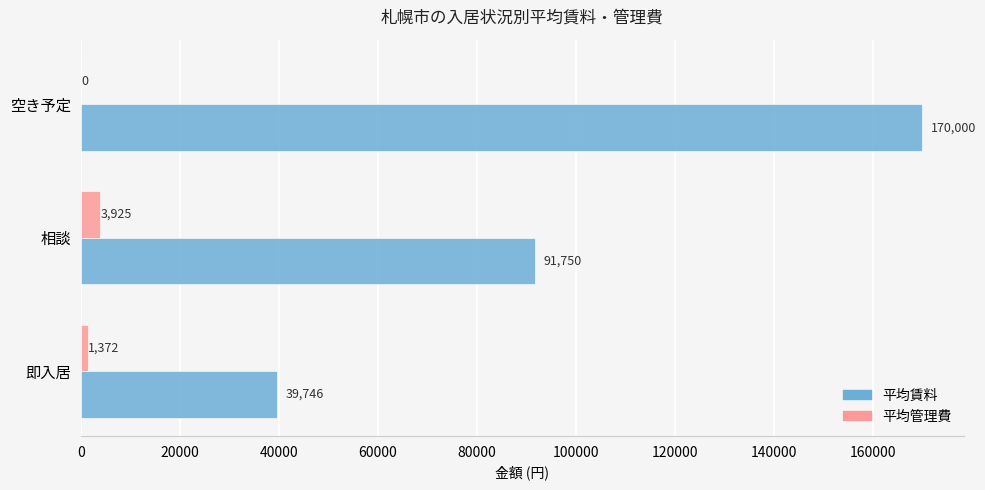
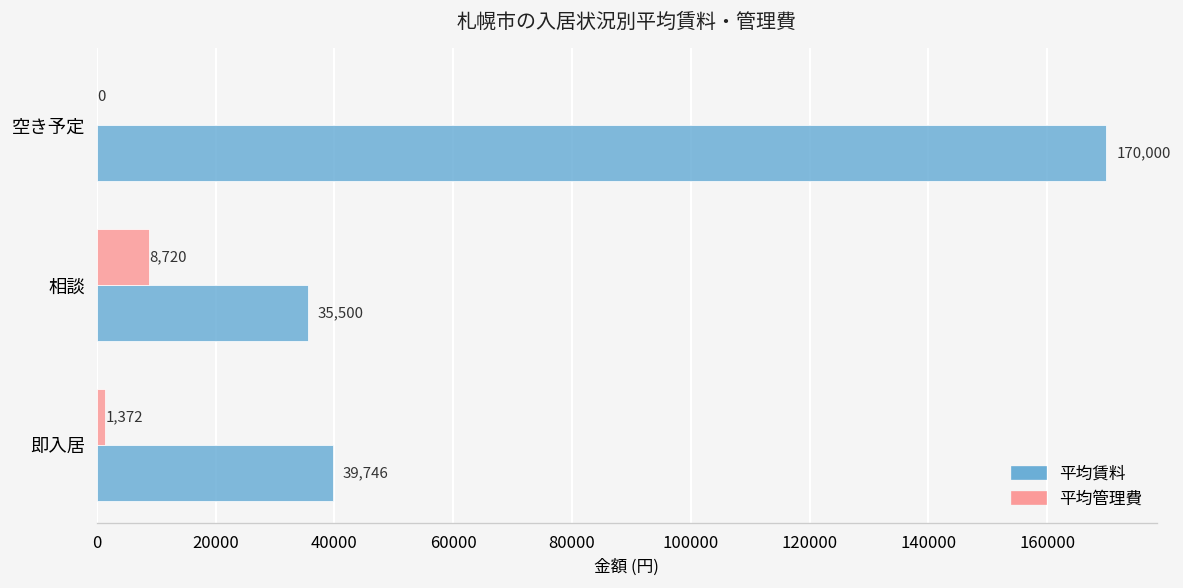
  {
    "平均賃料": {
      "空き予定": "170,000",
-     "相談": "91,750",
+     "相談": "35,500",
      "即入居": "39,746"
    },
    "平均管理費": {
      "空き予定": "0",
-     "相談": "3,925",
+     "相談": "8,720",
      "即入居": "1,372"
    }
  }
